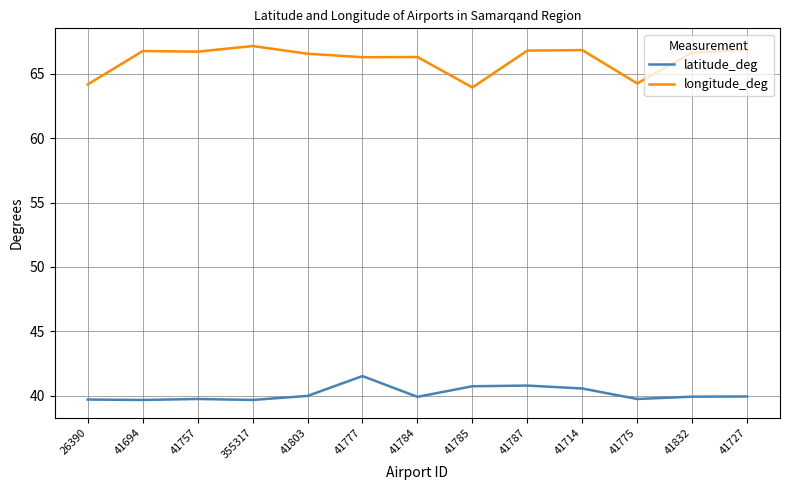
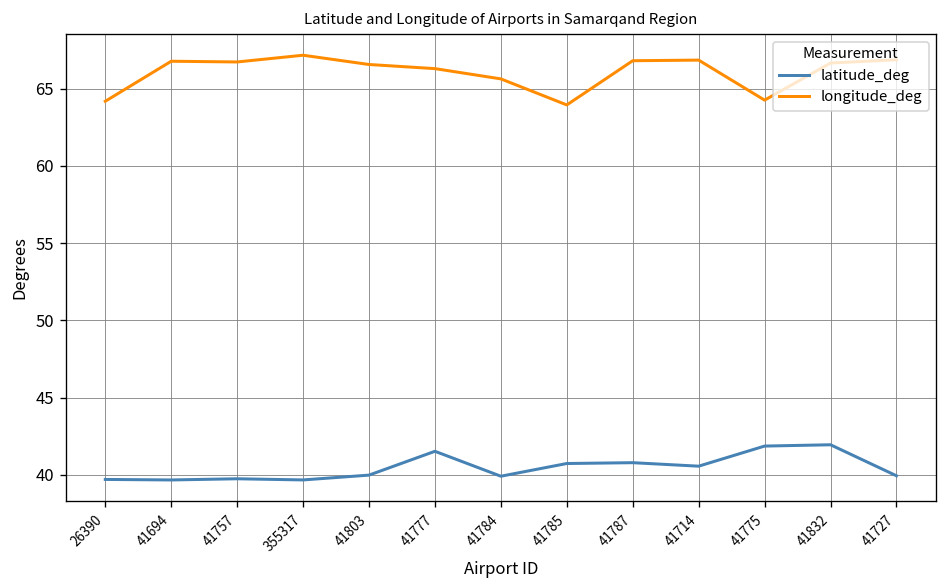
  {
    "latitude_deg": {
      "26390": 39.7,
      "41694": 39.7,
      "41757": 39.7,
      "355317": 39.7,
      "41803": 40.0,
      "41777": 41.5,
      "41784": 39.9,
      "41785": 40.7,
      "41787": 40.8,
      "41714": 40.6,
-     "41775": 39.7,
-     "41832": 39.9,
+     "41775": 41.9,
+     "41832": 41.9,
      "41727": 39.9
    },
    "longitude_deg": {
      "26390": 64.2,
      "41694": 66.8,
      "41757": 66.7,
      "355317": 67.2,
      "41803": 66.6,
      "41777": 66.3,
-     "41784": 66.3,
+     "41784": 65.6,
      "41785": 63.9,
      "41787": 66.8,
      "41714": 66.8,
      "41775": 64.3
    }
  }
